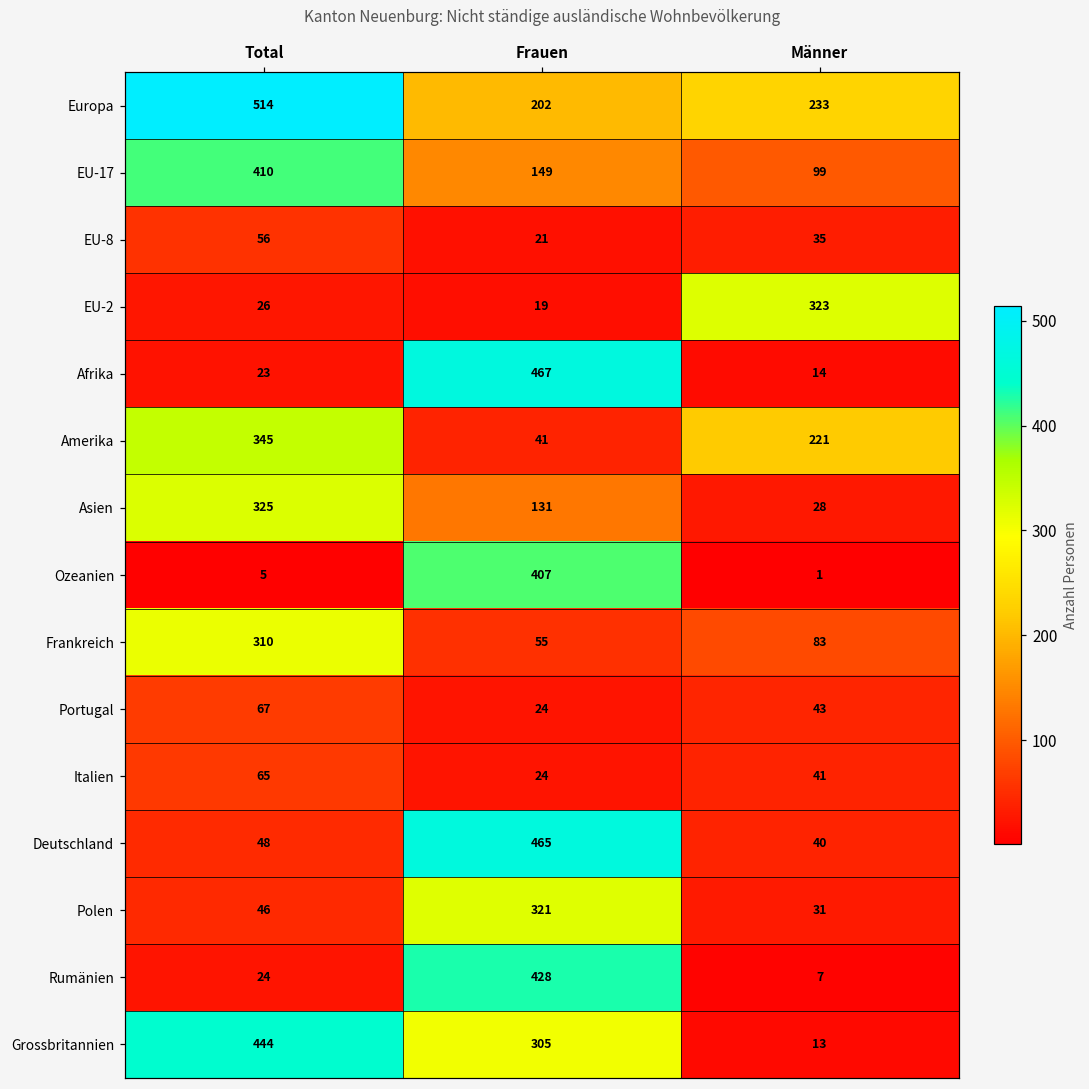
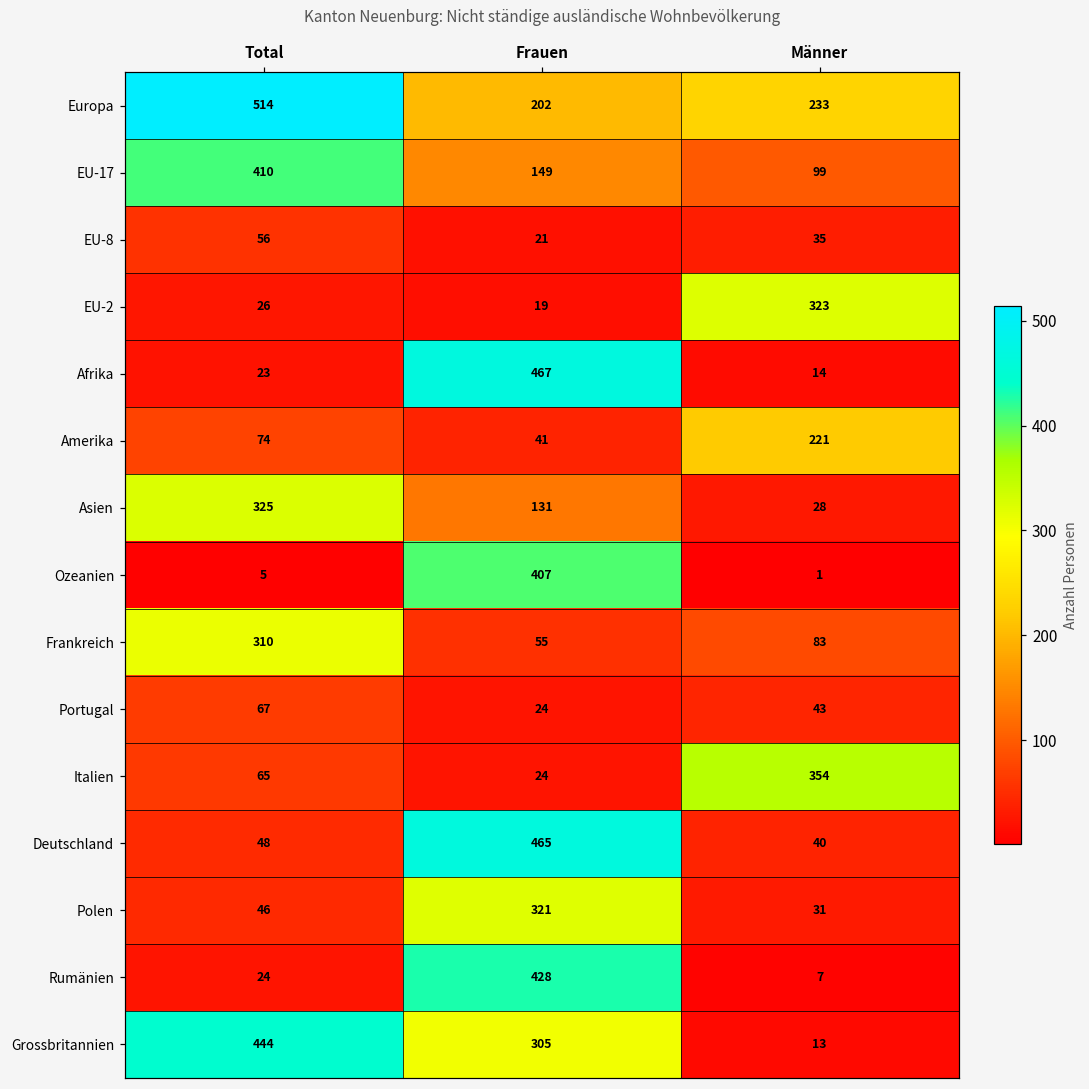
  {
    "Europa": {
      "Total": 514,
      "Frauen": 202,
      "Männer": 233
    },
    "EU-17": {
      "Total": 410,
      "Frauen": 149,
      "Männer": 99
    },
    "EU-8": {
      "Total": 56,
      "Frauen": 21,
      "Männer": 35
    },
    "EU-2": {
      "Total": 26,
      "Frauen": 19,
      "Männer": 323
    },
    "Afrika": {
      "Total": 23,
      "Frauen": 467,
      "Männer": 14
    },
    "Amerika": {
-     "Total": 345,
+     "Total": 74,
      "Frauen": 41,
      "Männer": 221
    },
    "Asien": {
      "Total": 325,
      "Frauen": 131,
      "Männer": 28
    },
    "Ozeanien": {
      "Total": 5,
      "Frauen": 407,
      "Männer": 1
    },
    "Frankreich": {
      "Total": 310,
      "Frauen": 55,
      "Männer": 83
    },
    "Portugal": {
      "Total": 67,
      "Frauen": 24,
      "Männer": 43
    },
    "Italien": {
      "Total": 65,
      "Frauen": 24,
-     "Männer": 41
+     "Männer": 354
    },
    "Deutschland": {
      "Total": 48,
      "Frauen": 465,
      "Männer": 40
    },
    "Polen": {
      "Total": 46,
      "Frauen": 321,
      "Männer": 31
    },
    "Rumänien": {
      "Total": 24,
      "Frauen": 428,
      "Männer": 7
    },
    "Grossbritannien": {
      "Total": 444,
      "Frauen": 305,
      "Männer": 13
    }
  }
